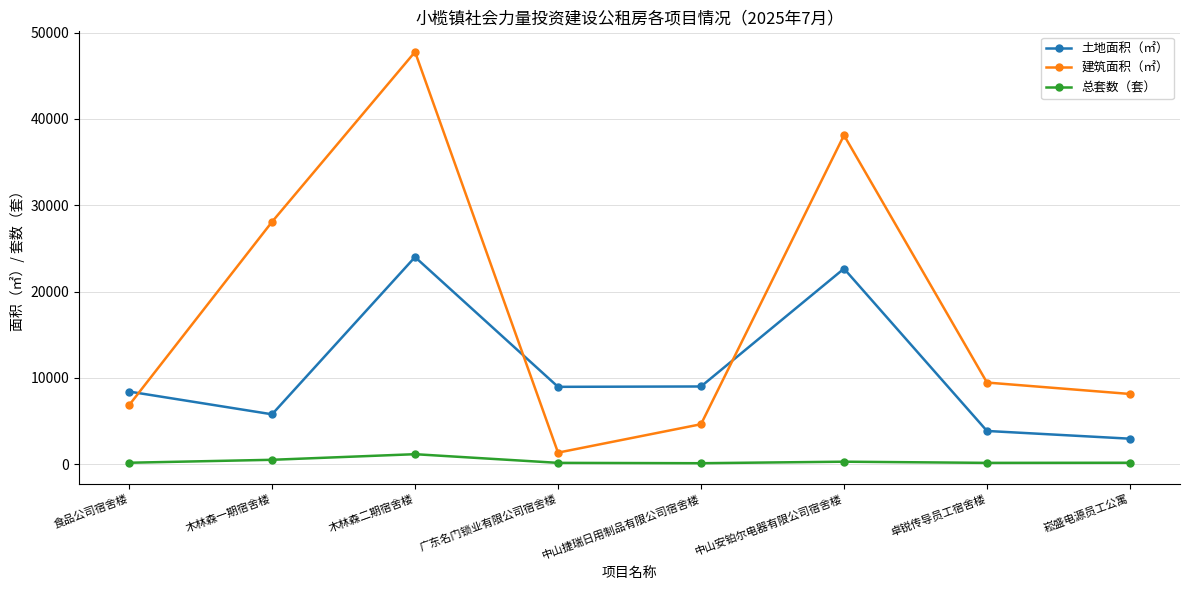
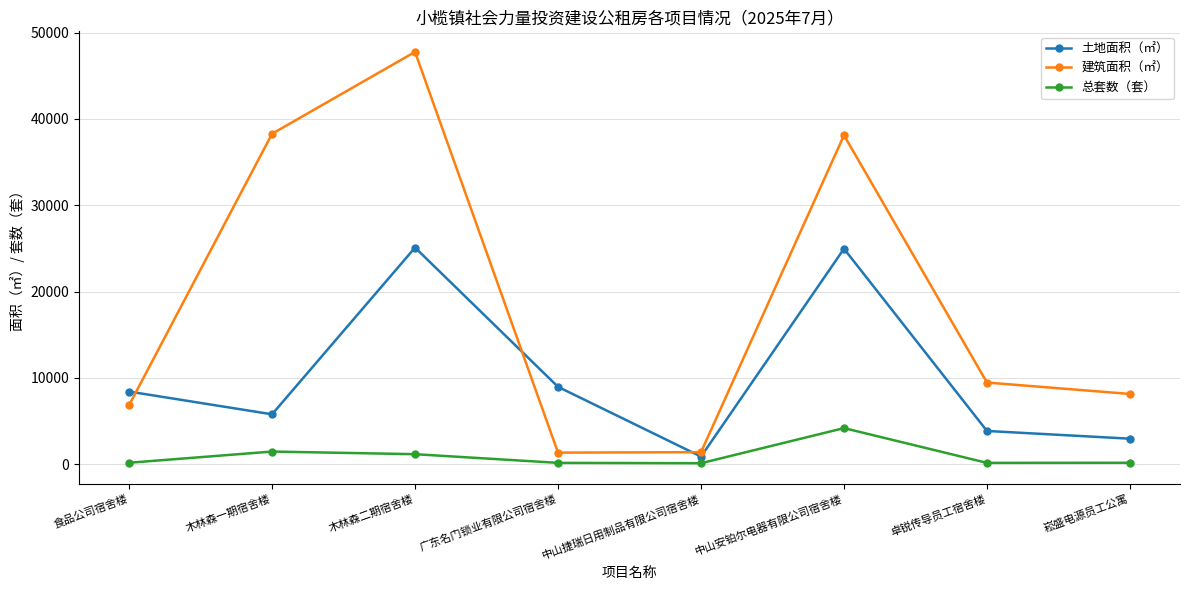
  {
    "土地面积（㎡）": {
      "食品公司宿舍楼": 8000,
      "木林森一期宿舍楼": 6000,
-     "木林森二期宿舍楼": 24000,
+     "木林森二期宿舍楼": 25000,
      "广东名门锁业有限公司宿舍楼": 9000,
-     "中山捷瑞日用制品有限公司宿舍楼": 9000,
-     "中山安铂尔电器有限公司宿舍楼": 23000,
+     "中山捷瑞日用制品有限公司宿舍楼": 1000,
+     "中山安铂尔电器有限公司宿舍楼": 25000,
      "卓锐传导员工宿舍楼": 4000,
      "崧盛电源员工公寓": 3000
    },
    "建筑面积（㎡）": {
      "食品公司宿舍楼": 7000,
-     "木林森一期宿舍楼": 28000,
+     "木林森一期宿舍楼": 38000,
      "木林森二期宿舍楼": 48000,
      "广东名门锁业有限公司宿舍楼": 1000,
-     "中山捷瑞日用制品有限公司宿舍楼": 5000,
+     "中山捷瑞日用制品有限公司宿舍楼": 1000,
      "中山安铂尔电器有限公司宿舍楼": 38000,
      "卓锐传导员工宿舍楼": 9000,
      "崧盛电源员工公寓": 8000
    },
    "总套数（套）": {
      "食品公司宿舍楼": 0,
-     "木林森一期宿舍楼": 500,
+     "木林森一期宿舍楼": 1500,
      "木林森二期宿舍楼": 1000,
      "广东名门锁业有限公司宿舍楼": 0,
      "中山捷瑞日用制品有限公司宿舍楼": 0,
-     "中山安铂尔电器有限公司宿舍楼": 0,
+     "中山安铂尔电器有限公司宿舍楼": 4000,
      "卓锐传导员工宿舍楼": 0,
      "崧盛电源员工公寓": 0
    }
  }
